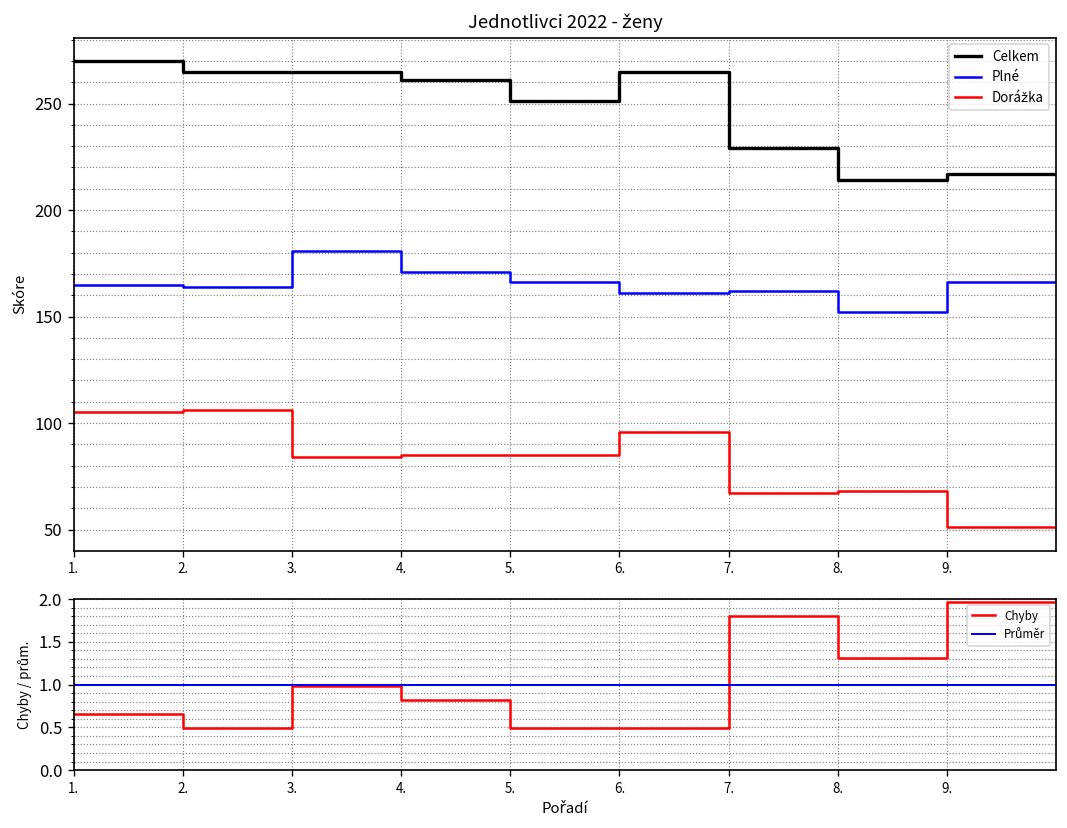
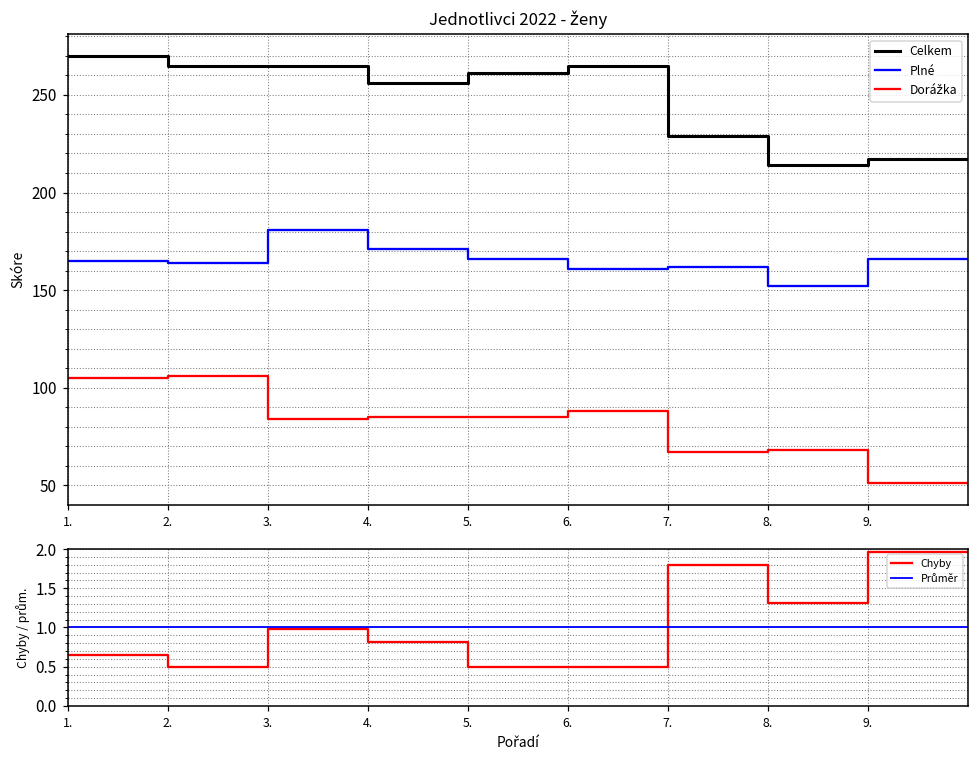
  {
    "Jednotlivci 2022 - ženy": {
      "Celkem": {
        "1.": 270,
        "2.": 265,
        "3.": 265,
-       "4.": 261,
-       "5.": 251,
+       "4.": 256,
+       "5.": 261,
        "6.": 265,
        "7.": 229,
        "8.": 214,
        "9.": 217
      },
      "Plné": {
        "1.": 165,
        "2.": 164,
        "3.": 181,
        "4.": 171,
        "5.": 166,
        "6.": 161,
        "7.": 162,
        "8.": 152,
        "9.": 166
      },
      "Dorážka": {
        "1.": 105,
        "2.": 106,
        "3.": 84,
        "4.": 85,
        "5.": 85,
-       "6.": 96,
+       "6.": 88,
        "7.": 67,
        "8.": 68,
        "9.": 51
      }
    }
  }
